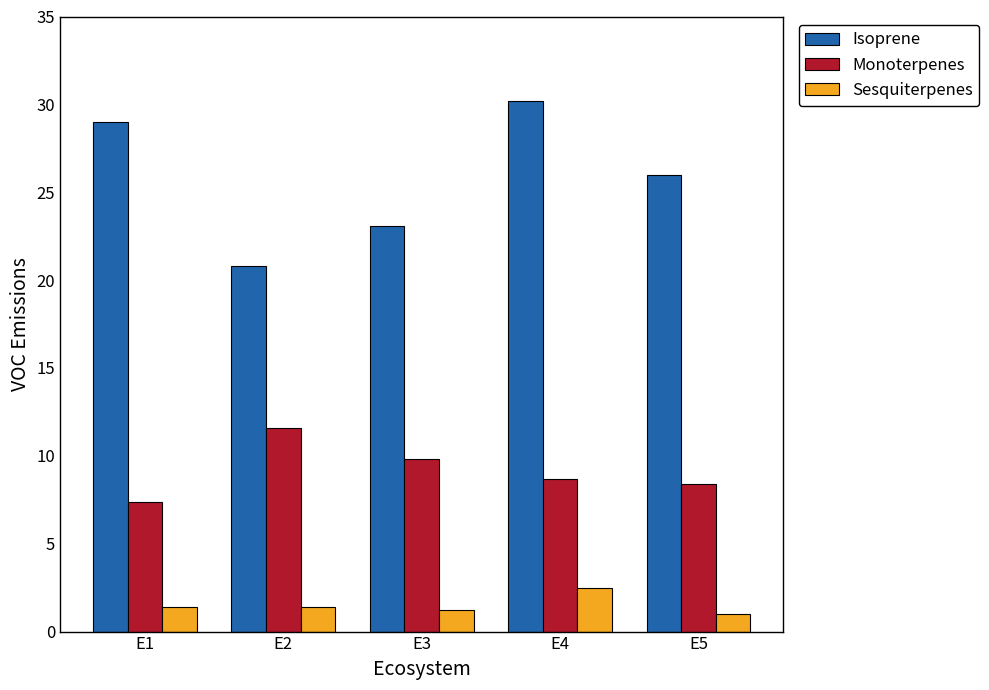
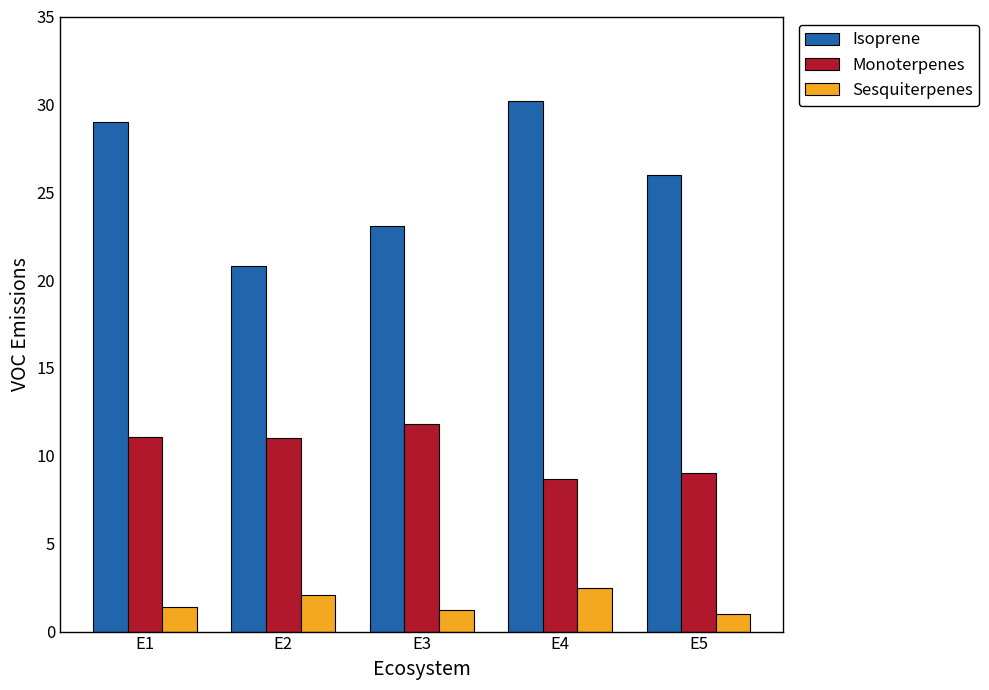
  {
    "Isoprene": {
      "E1": 29.0,
      "E2": 20.8,
      "E3": 23.1,
      "E4": 30.2,
      "E5": 26.0
    },
    "Monoterpenes": {
-     "E1": 7.4,
-     "E2": 11.6,
-     "E3": 9.8,
+     "E1": 11.1,
+     "E2": 11.0,
+     "E3": 11.8,
      "E4": 8.7,
-     "E5": 8.4
+     "E5": 9.0
    },
    "Sesquiterpenes": {
      "E1": 1.4,
-     "E2": 1.4,
+     "E2": 2.1,
      "E3": 1.2,
      "E4": 2.5,
      "E5": 1.0
    }
  }
